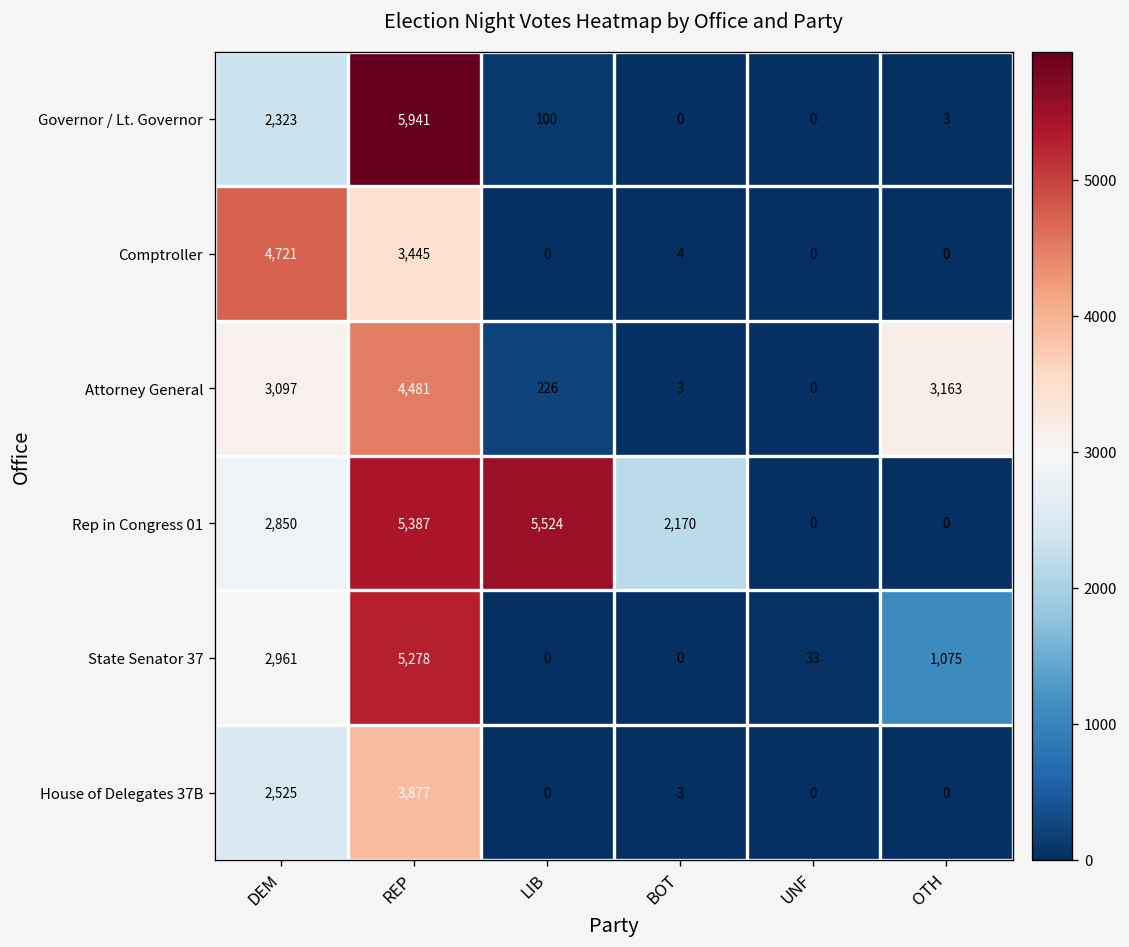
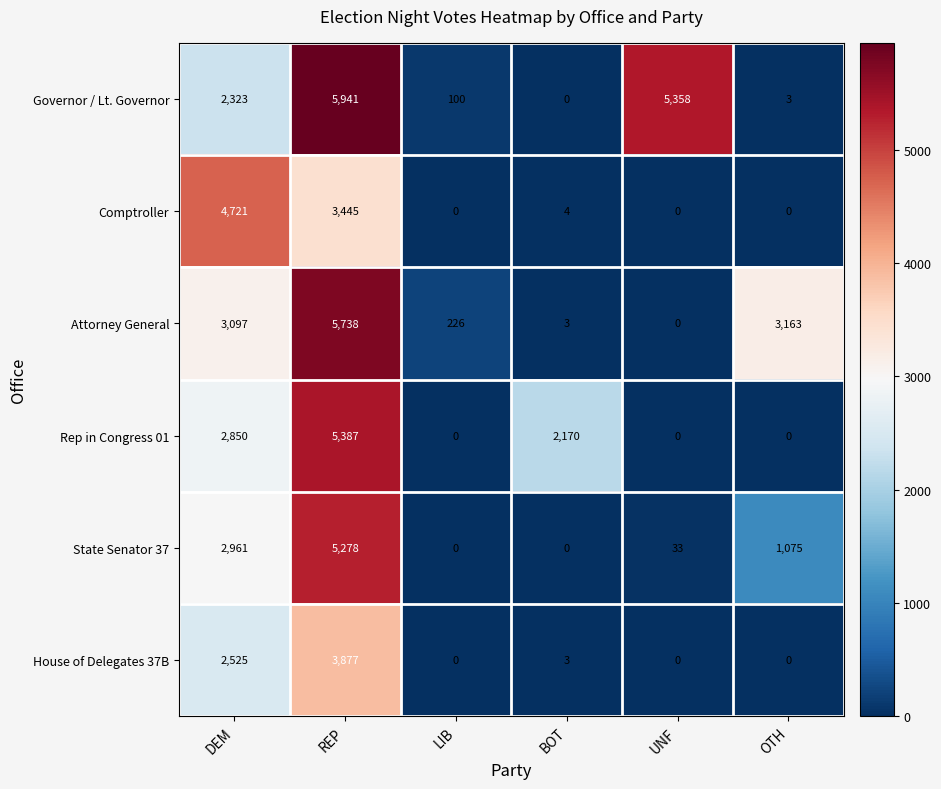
  {
    "Governor / Lt. Governor": {
      "DEM": "2,323",
      "REP": "5,941",
      "LIB": "100",
      "BOT": "0",
-     "UNF": "0",
+     "UNF": "5,358",
      "OTH": "3"
    },
    "Comptroller": {
      "DEM": "4,721",
      "REP": "3,445",
      "LIB": "0",
      "BOT": "4",
      "UNF": "0",
      "OTH": "0"
    },
    "Attorney General": {
      "DEM": "3,097",
-     "REP": "4,481",
+     "REP": "5,738",
      "LIB": "226",
      "BOT": "3",
      "UNF": "0",
      "OTH": "3,163"
    },
    "Rep in Congress 01": {
      "DEM": "2,850",
      "REP": "5,387",
-     "LIB": "5,524",
+     "LIB": "0",
      "BOT": "2,170",
      "UNF": "0",
      "OTH": "0"
    },
    "State Senator 37": {
      "DEM": "2,961",
      "REP": "5,278",
      "LIB": "0",
      "BOT": "0",
      "UNF": "33",
      "OTH": "1,075"
    },
    "House of Delegates 37B": {
      "DEM": "2,525",
      "REP": "3,877",
      "LIB": "0",
      "BOT": "3",
      "UNF": "0",
      "OTH": "0"
    }
  }
